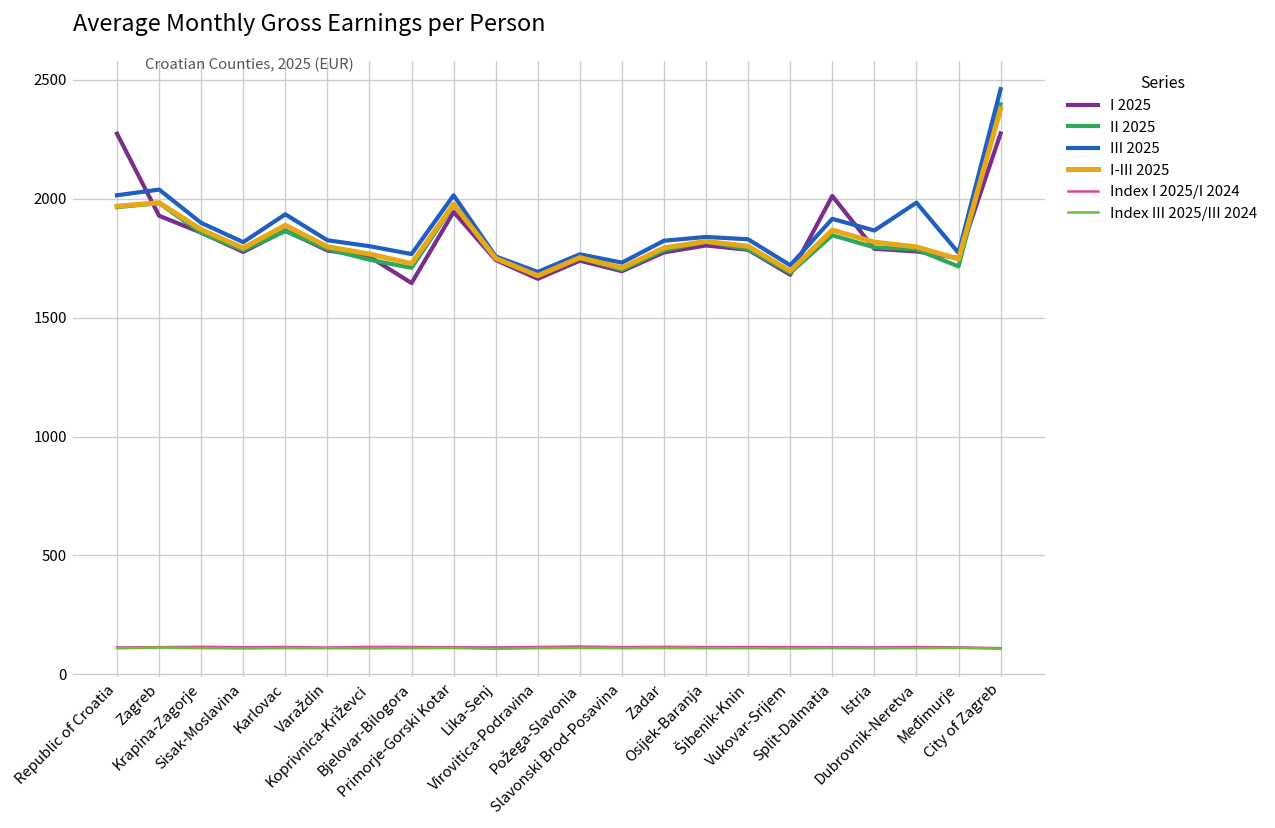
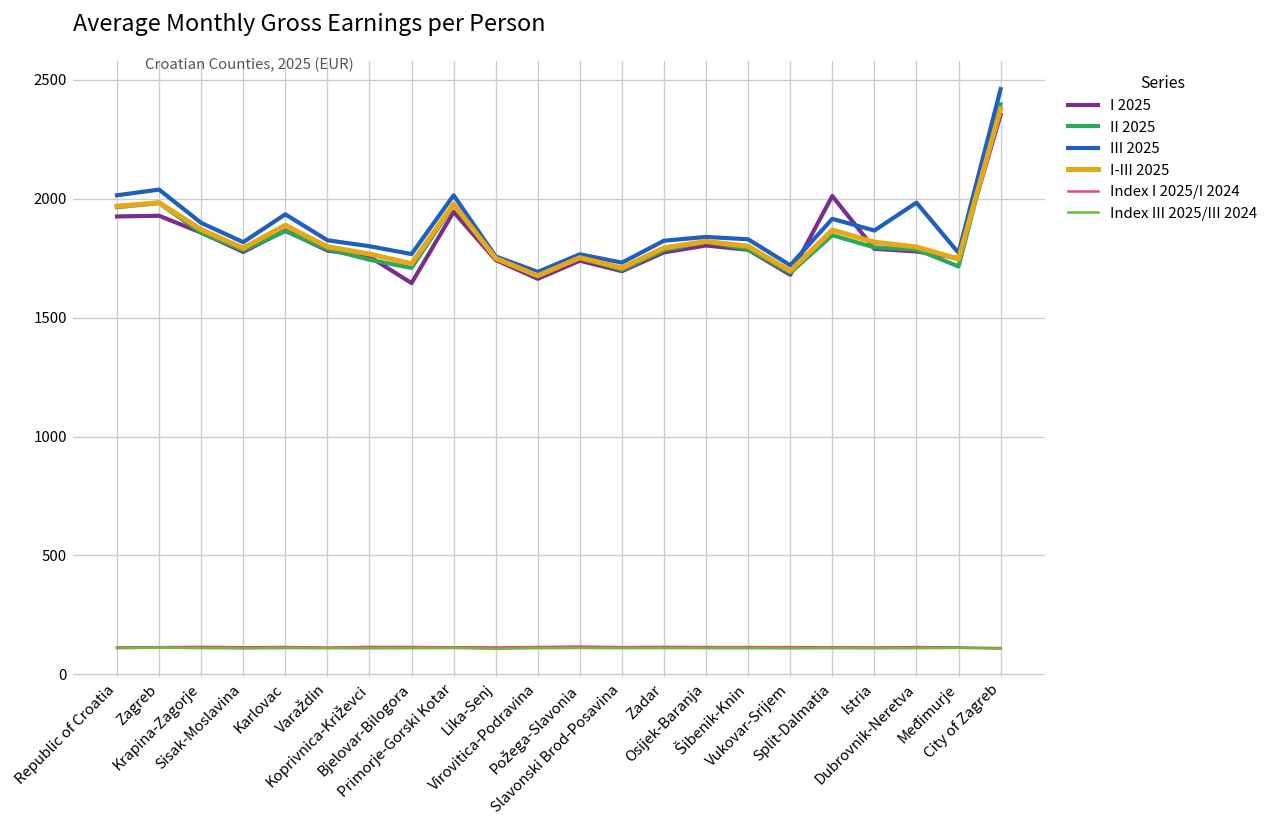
  {
    "I 2025": {
-     "Republic of Croatia": 2270,
+     "Republic of Croatia": 1930,
      "Zagreb": 1930,
      "Bjelovar-Bilogora": 1650,
      "Primorje-Gorski Kotar": 1940,
      "Osijek-Baranja": 1800,
      "Split-Dalmatia": 2010,
-     "City of Zagreb": 2270
+     "City of Zagreb": 2350
    },
    "II 2025": {
      "Koprivnica-Križevci": 1740,
      "Bjelovar-Bilogora": 1710,
      "Split-Dalmatia": 1850,
      "Međimurje": 1720,
      "City of Zagreb": 2400
    },
    "III 2025": {
      "Republic of Croatia": 2010,
      "Zagreb": 2040,
      "Krapina-Zagorje": 1900,
      "Sisak-Moslavina": 1820,
      "Karlovac": 1930,
      "Varaždin": 1830,
      "Koprivnica-Križevci": 1800,
      "Bjelovar-Bilogora": 1770,
      "Primorje-Gorski Kotar": 2010,
      "Virovitica-Podravina": 1690,
      "Požega-Slavonia": 1770,
      "Slavonski Brod-Posavina": 1730,
      "Zadar": 1820,
      "Osijek-Baranja": 1840,
      "Šibenik-Knin": 1830,
      "Vukovar-Srijem": 1720,
      "Split-Dalmatia": 1920,
      "Istria": 1870,
      "Dubrovnik-Neretva": 1980,
      "Međimurje": 1770,
      "City of Zagreb": 2460
    },
    "I-III 2025": {
      "Krapina-Zagorje": 1870,
      "Karlovac": 1890,
      "Bjelovar-Bilogora": 1730,
      "Split-Dalmatia": 1870,
      "Istria": 1820,
      "City of Zagreb": 2380
    }
  }
